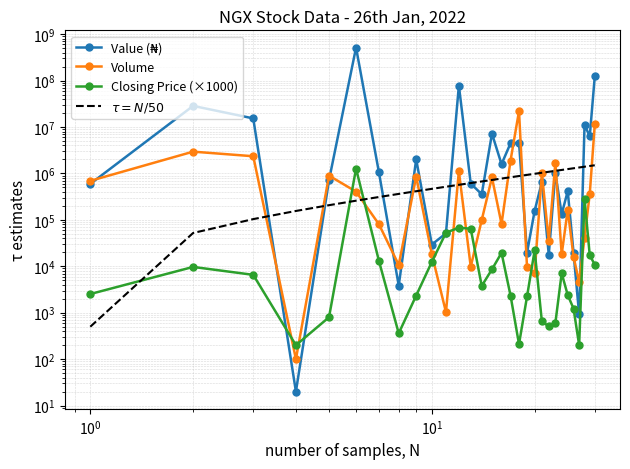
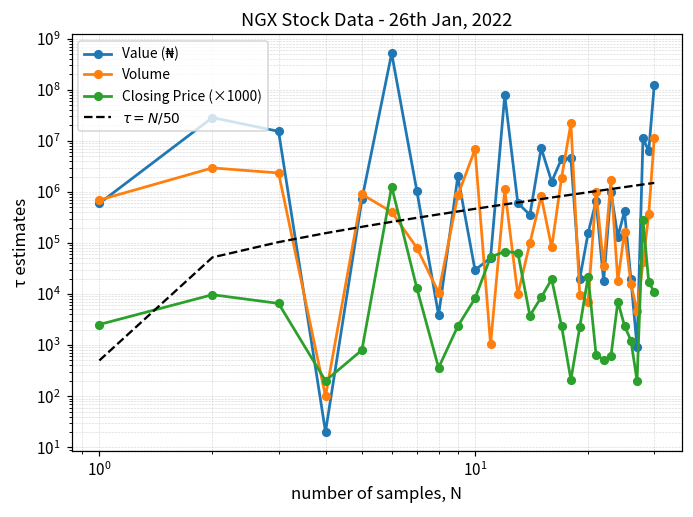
  {
    "Value (₦)": {
      "10^0": 600000,
      "10^1": 30000
    },
    "Volume": {
      "10^0": 700000,
-     "10^1": 18000
+     "10^1": 7000000
    },
    "Closing Price (×1000)": {
      "10^0": 3000,
-     "10^1": 12000
+     "10^1": 8000
    }
  }
